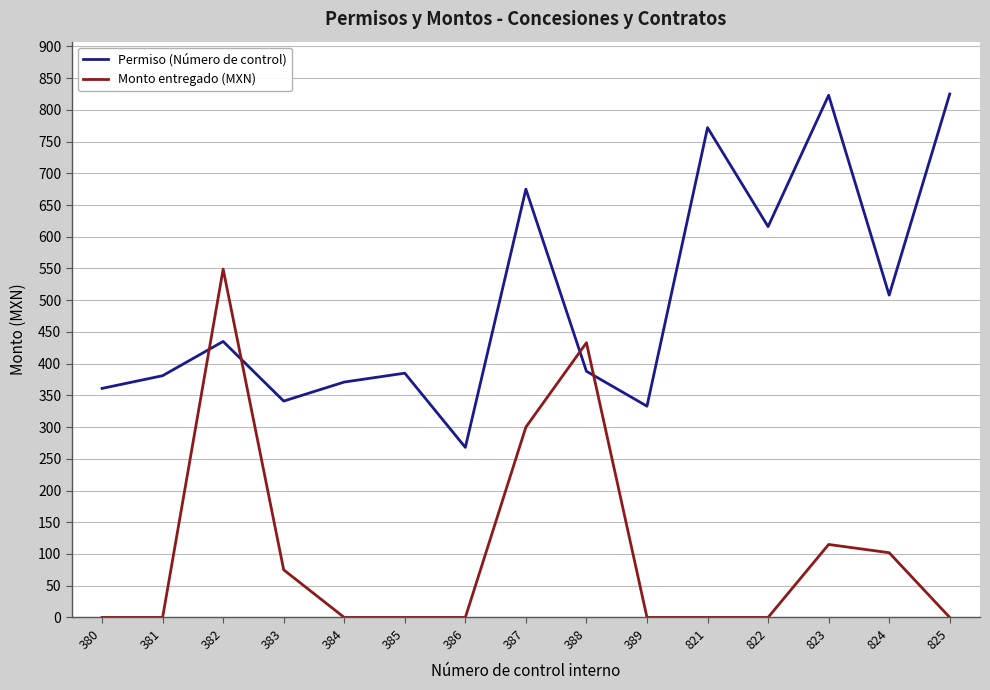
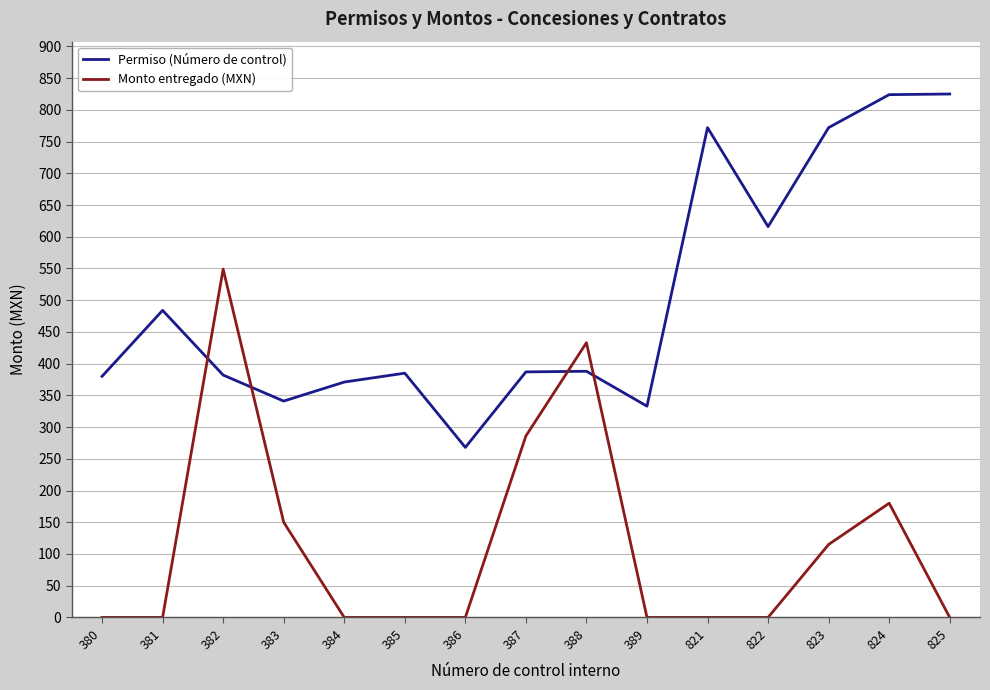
  {
    "Permiso (Número de control)": {
-     "380": 360,
-     "381": 380,
-     "382": 440,
+     "380": 380,
+     "381": 480,
+     "382": 380,
      "383": 340,
      "384": 370,
      "385": 390,
      "386": 270,
-     "387": 680,
+     "387": 390,
      "388": 390,
      "389": 330,
      "821": 770,
      "822": 620,
-     "823": 820,
-     "824": 510,
+     "823": 770,
+     "824": 820,
      "825": 830
    },
    "Monto entregado (MXN)": {
      "380": 0,
      "381": 0,
      "382": 550,
-     "383": 80,
+     "383": 150,
      "384": 0,
      "385": 0,
      "386": 0,
-     "387": 300,
+     "387": 290,
      "388": 430,
      "389": 0,
      "821": 0,
      "822": 0,
      "823": 120,
-     "824": 100,
+     "824": 180,
      "825": 0
    }
  }
